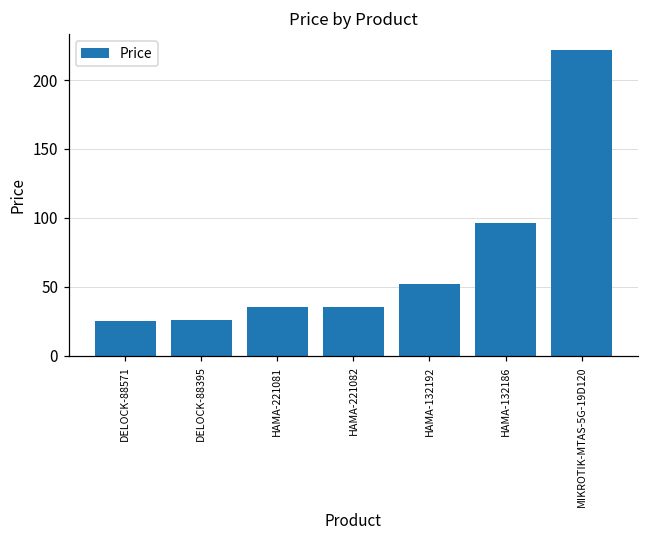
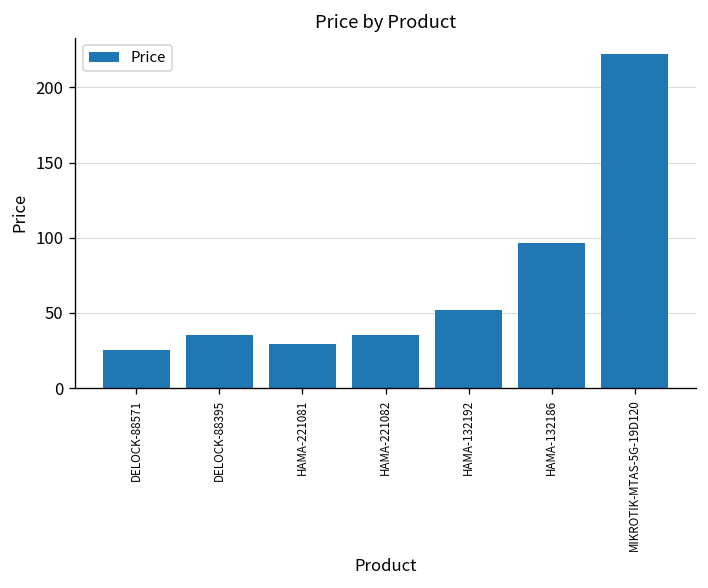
  {
    "DELOCK-88571": 25,
-   "DELOCK-88395": 26,
-   "HAMA-221081": 36,
+   "DELOCK-88395": 36,
+   "HAMA-221081": 29,
    "HAMA-221082": 35,
    "HAMA-132192": 52,
    "HAMA-132186": 97,
    "MIKROTIK-MTAS-5G-19D120": 222
  }
